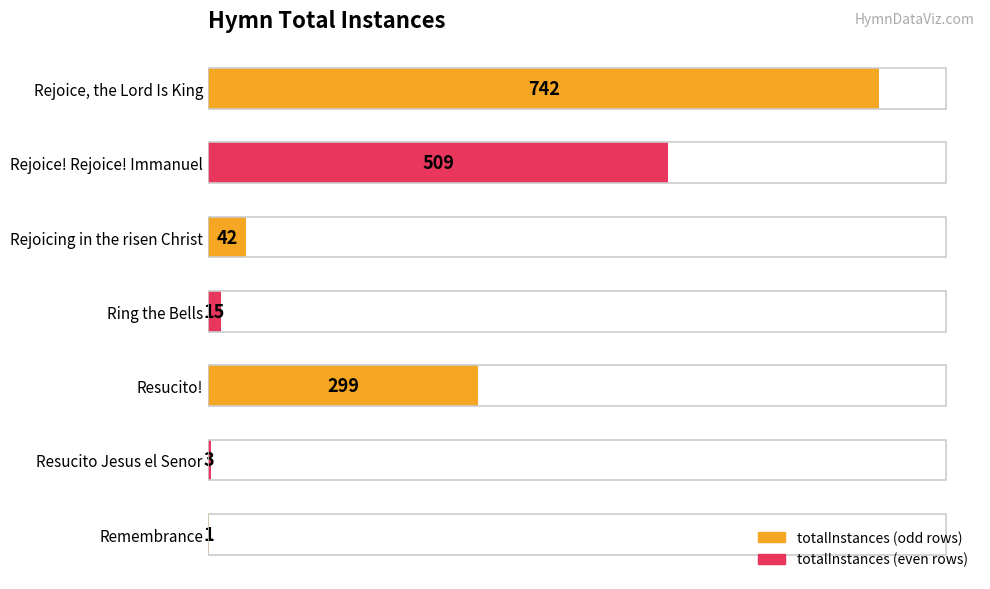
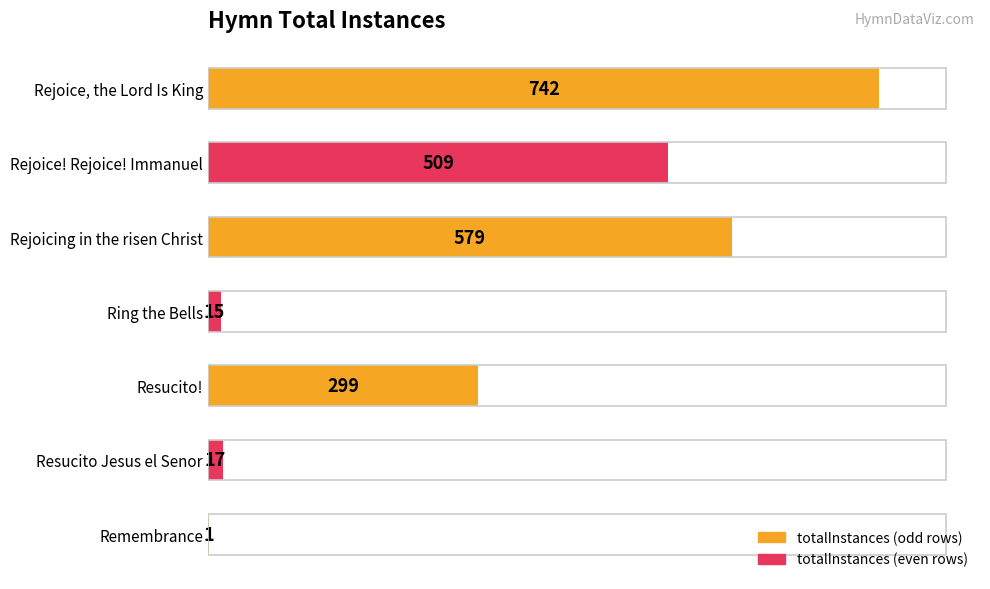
  {
    "Rejoice, the Lord Is King": 742,
    "Rejoice! Rejoice! Immanuel": 509,
-   "Rejoicing in the risen Christ": 42,
+   "Rejoicing in the risen Christ": 579,
    "Ring the Bells": 15,
    "Resucito!": 299,
-   "Resucito Jesus el Senor": 3,
+   "Resucito Jesus el Senor": 17,
    "Remembrance": 1
  }
